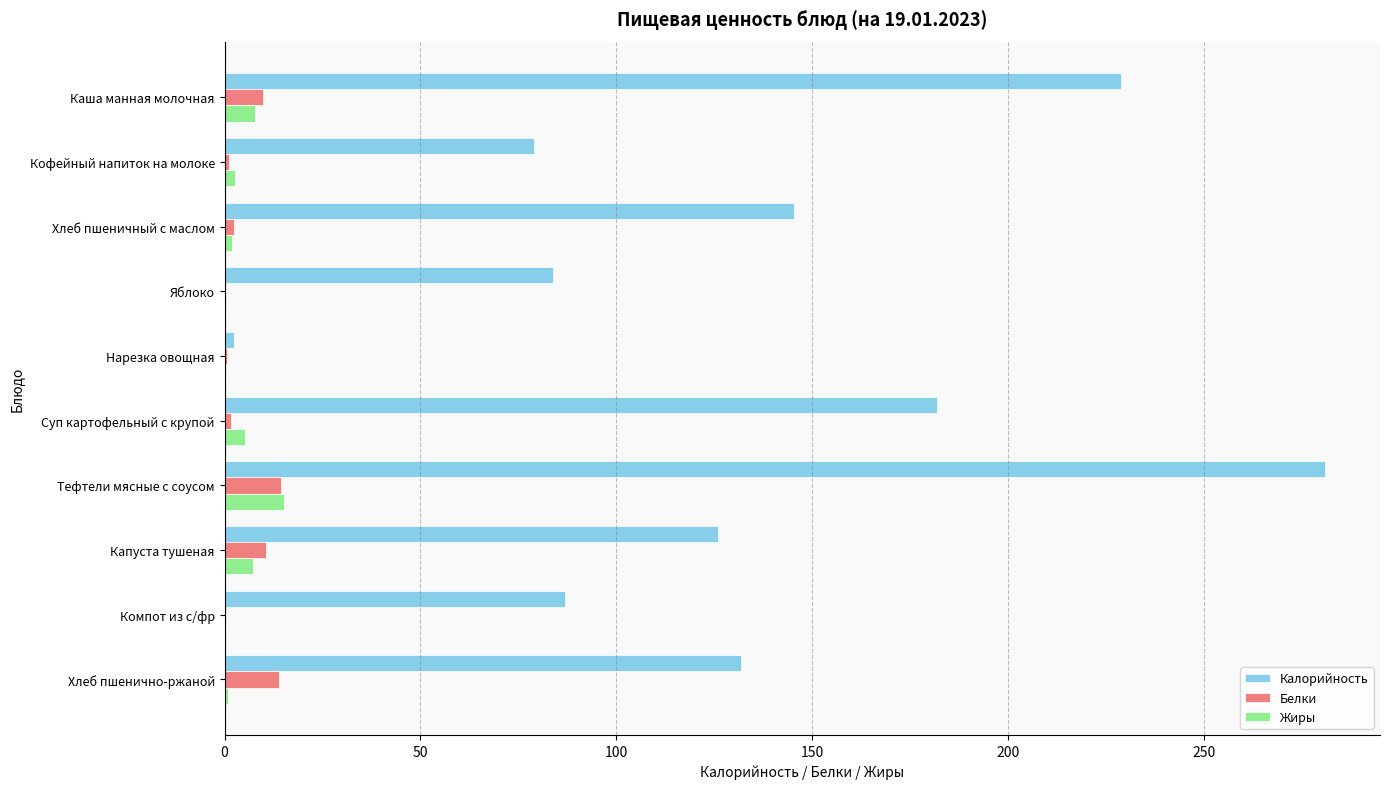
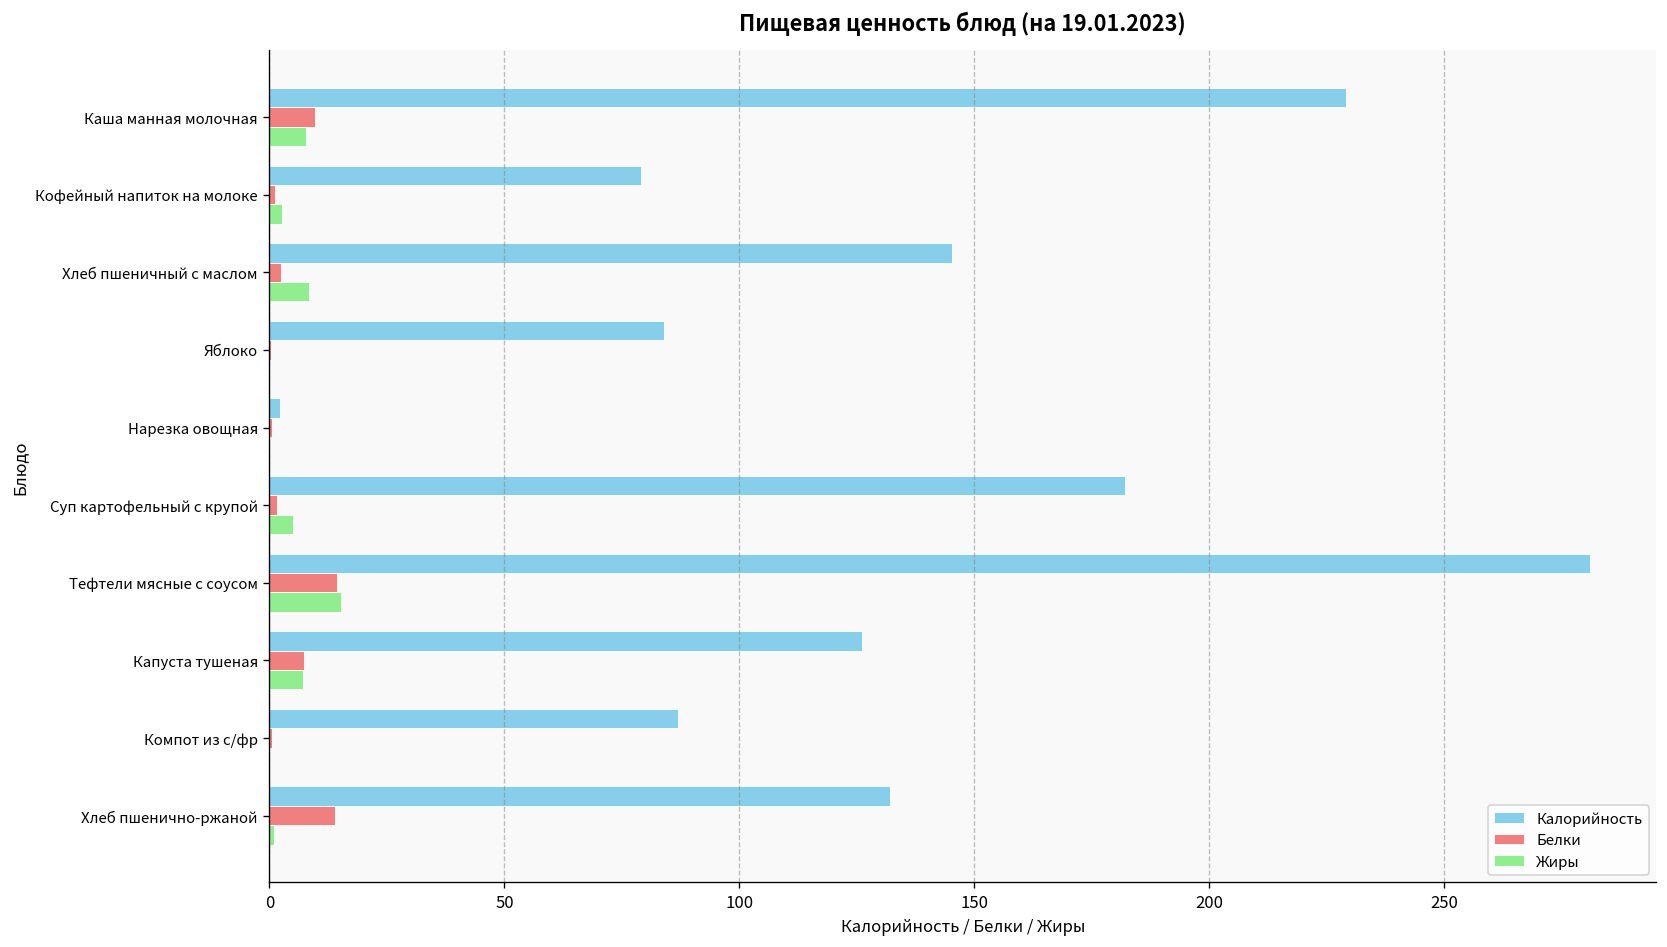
  {
    "Калорийность": {
      "Каша манная молочная": 229,
      "Кофейный напиток на молоке": 79,
      "Хлеб пшеничный с маслом": 145,
      "Яблоко": 84,
      "Нарезка овощная": 2,
      "Суп картофельный с крупой": 182,
      "Тефтели мясные с соусом": 281,
      "Капуста тушеная": 126,
      "Компот из с/фр": 87,
      "Хлеб пшенично-ржаной": 132
    },
    "Белки": {
      "Каша манная молочная": 10,
      "Кофейный напиток на молоке": 1,
      "Хлеб пшеничный с маслом": 2,
      "Суп картофельный с крупой": 2,
      "Тефтели мясные с соусом": 14,
-     "Капуста тушеная": 11,
+     "Капуста тушеная": 7,
      "Хлеб пшенично-ржаной": 14
    },
    "Жиры": {
      "Каша манная молочная": 8,
      "Кофейный напиток на молоке": 3,
-     "Хлеб пшеничный с маслом": 2,
+     "Хлеб пшеничный с маслом": 9,
      "Яблоко": 0,
      "Нарезка овощная": 0,
      "Суп картофельный с крупой": 5,
      "Тефтели мясные с соусом": 15,
      "Капуста тушеная": 7,
      "Хлеб пшенично-ржаной": 1
    }
  }
